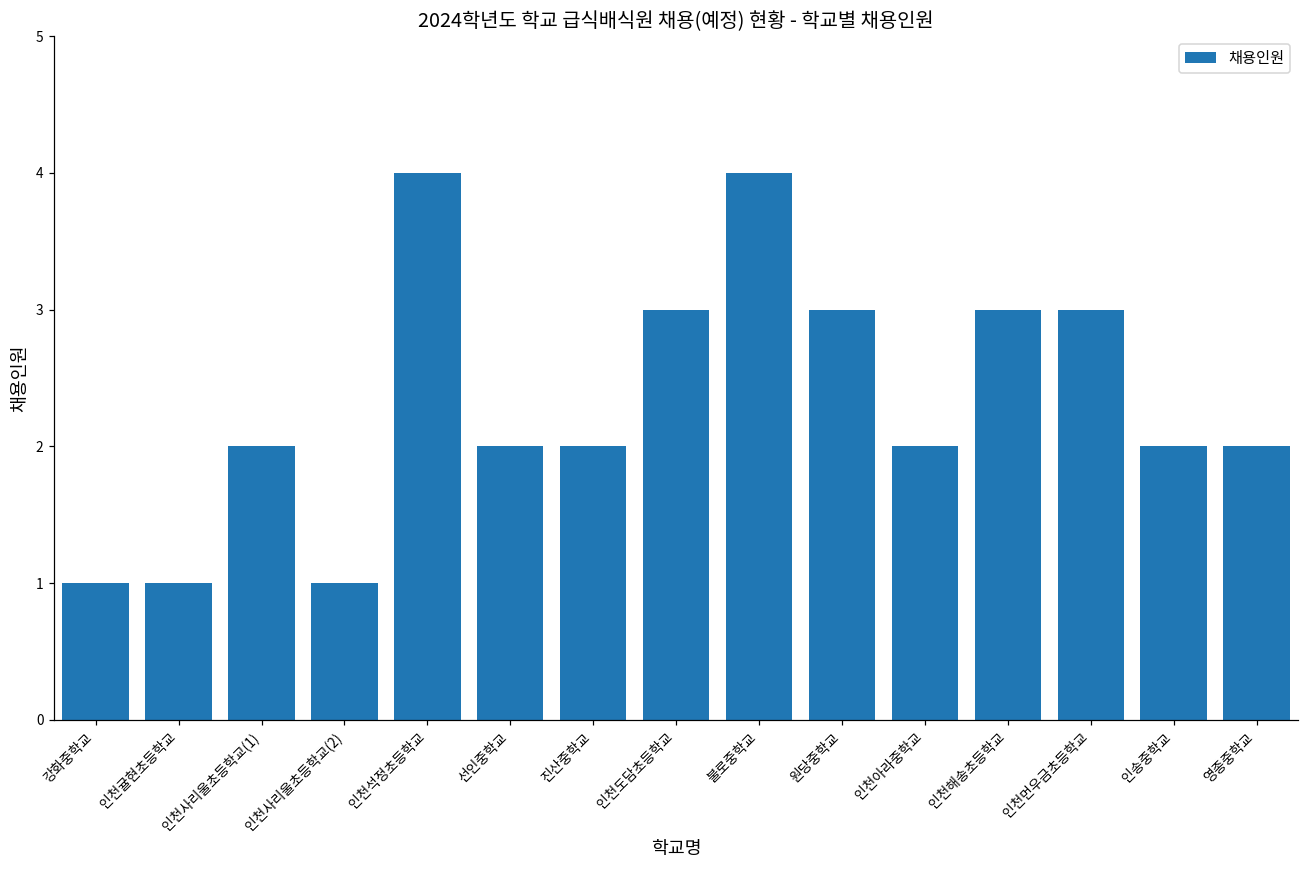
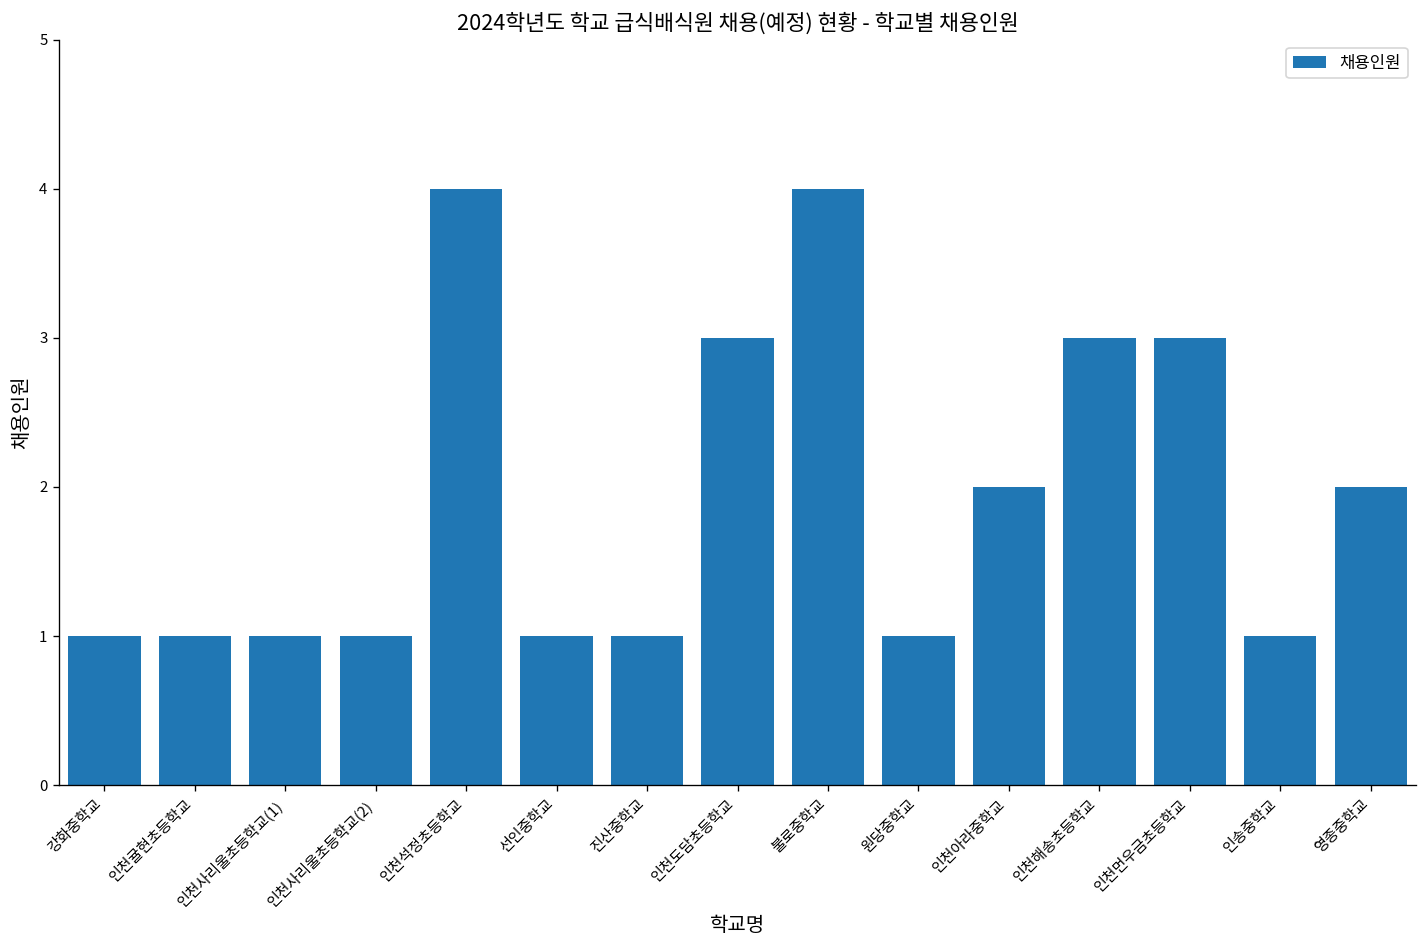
  {
    "강화중학교": 1,
    "인천귤현초등학교": 1,
-   "인천사리울초등학교(1)": 2,
+   "인천사리울초등학교(1)": 1,
    "인천사리울초등학교(2)": 1,
    "인천석정초등학교": 4,
-   "선인중학교": 2,
-   "진산중학교": 2,
+   "선인중학교": 1,
+   "진산중학교": 1,
    "인천도담초등학교": 3,
    "불로중학교": 4,
-   "원당중학교": 3,
+   "원당중학교": 1,
    "인천아라중학교": 2,
    "인천해송초등학교": 3,
    "인천먼우금초등학교": 3,
-   "인송중학교": 2,
+   "인송중학교": 1,
    "영종중학교": 2
  }
